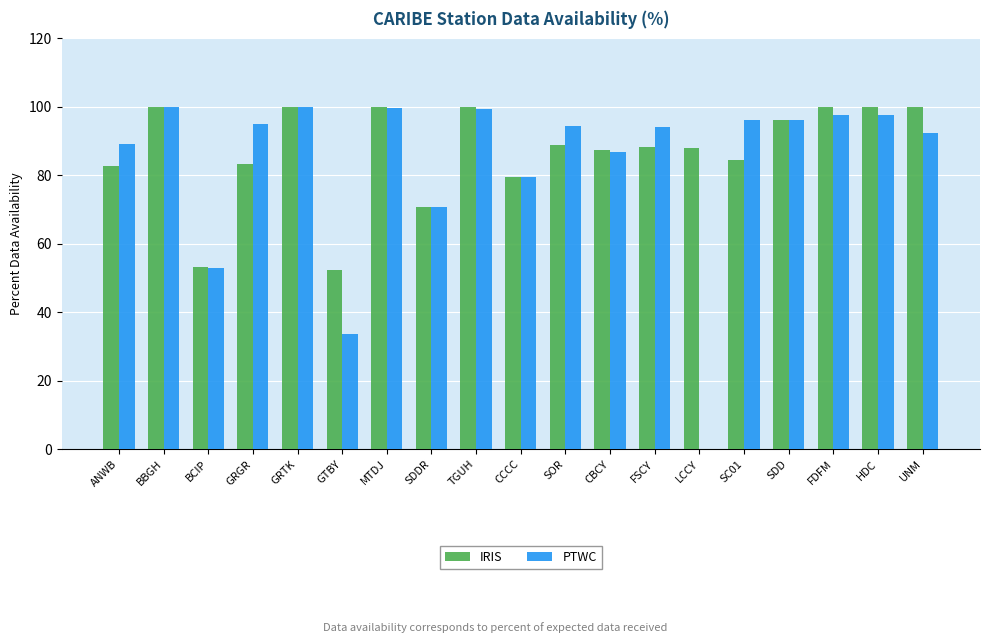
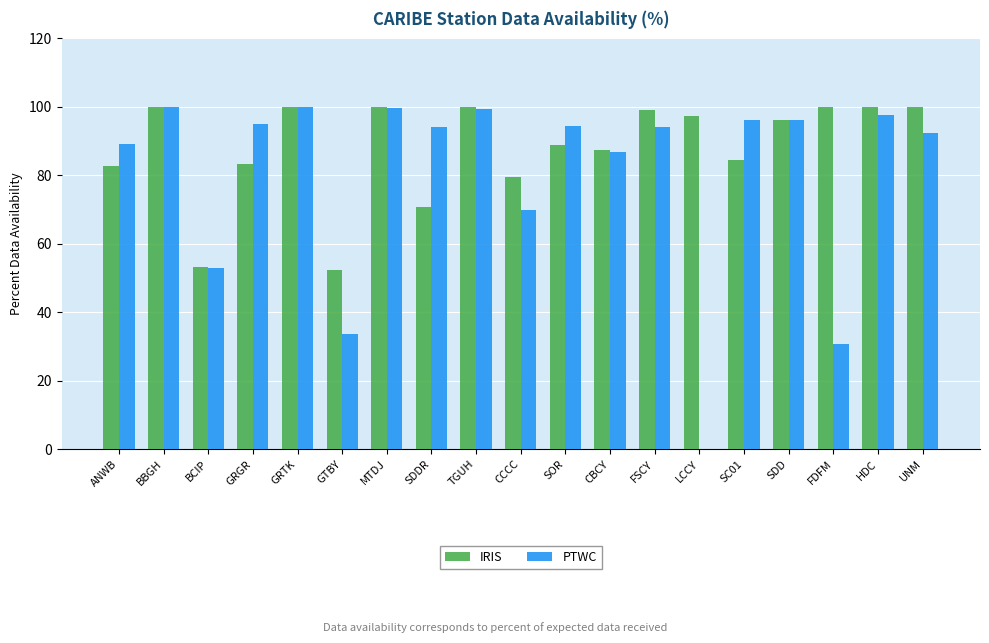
  {
    "IRIS": {
      "ANWB": 83,
      "BBGH": 100,
      "BCIP": 53,
      "GRGR": 83,
      "GRTK": 100,
      "GTBY": 52,
      "MTDJ": 100,
      "SDDR": 71,
      "TGUH": 100,
      "CCCC": 80,
      "SOR": 89,
      "CBCY": 87,
-     "FSCY": 88,
-     "LCCY": 88,
+     "FSCY": 99,
+     "LCCY": 97,
      "SC01": 85,
      "SDD": 96,
      "FDFM": 100,
      "HDC": 100,
      "UNM": 100
    },
    "PTWC": {
      "ANWB": 89,
      "BBGH": 100,
      "BCIP": 53,
      "GRGR": 95,
      "GRTK": 100,
      "GTBY": 34,
      "MTDJ": 100,
-     "SDDR": 71,
+     "SDDR": 94,
      "TGUH": 100,
-     "CCCC": 80,
+     "CCCC": 70,
      "SOR": 94,
      "CBCY": 87,
      "FSCY": 94,
      "LCCY": 0,
      "SC01": 96,
      "SDD": 96,
-     "FDFM": 98,
+     "FDFM": 31,
      "HDC": 98,
      "UNM": 92
    }
  }
